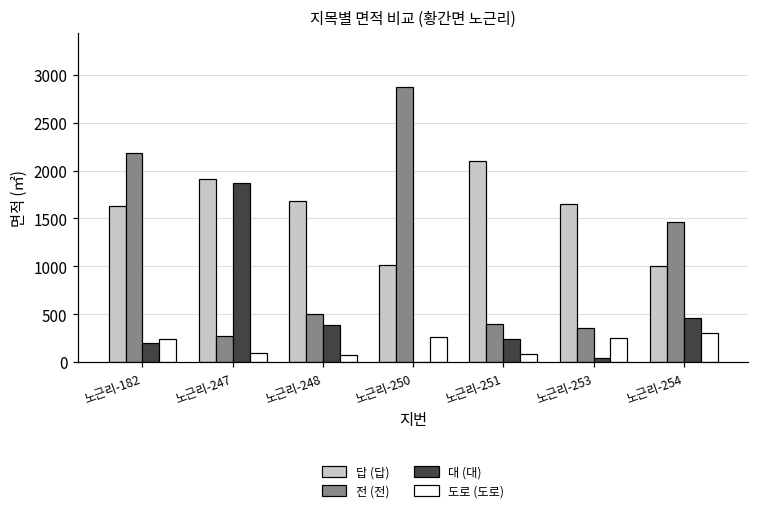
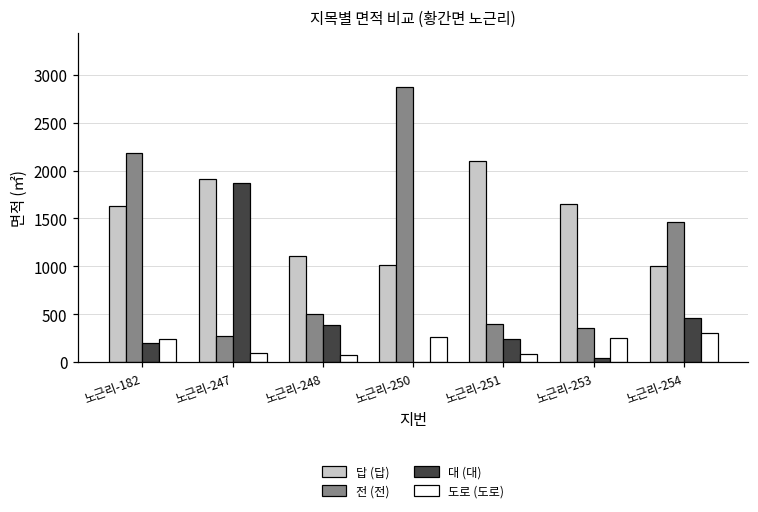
  {
    "답 (답)": {
      "노근리-182": 1600,
      "노근리-247": 1900,
-     "노근리-248": 1700,
+     "노근리-248": 1100,
      "노근리-250": 1000,
      "노근리-251": 2100,
      "노근리-253": 1700,
      "노근리-254": 1000
    },
    "전 (전)": {
      "노근리-182": 2200,
      "노근리-247": 300,
      "노근리-248": 500,
      "노근리-250": 2900,
      "노근리-251": 400,
      "노근리-253": 400,
      "노근리-254": 1500
    },
    "대 (대)": {
      "노근리-182": 200,
      "노근리-247": 1900,
      "노근리-248": 400,
      "노근리-251": 200,
      "노근리-253": 0,
      "노근리-254": 500
    },
    "도로 (도로)": {
      "노근리-182": 200,
      "노근리-247": 100,
      "노근리-248": 100,
      "노근리-250": 300,
      "노근리-251": 100,
      "노근리-253": 300,
      "노근리-254": 300
    }
  }
